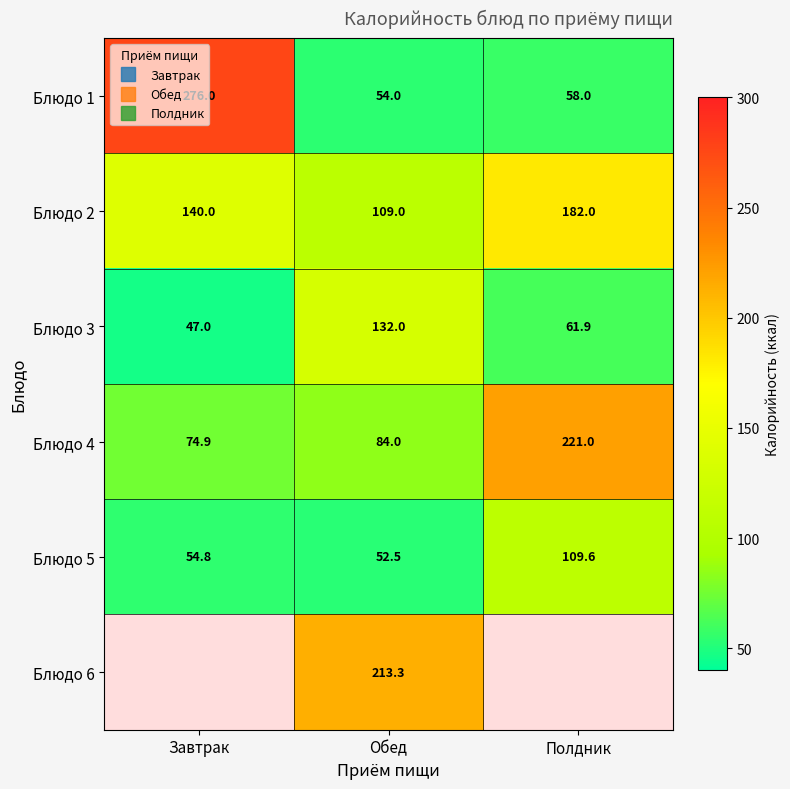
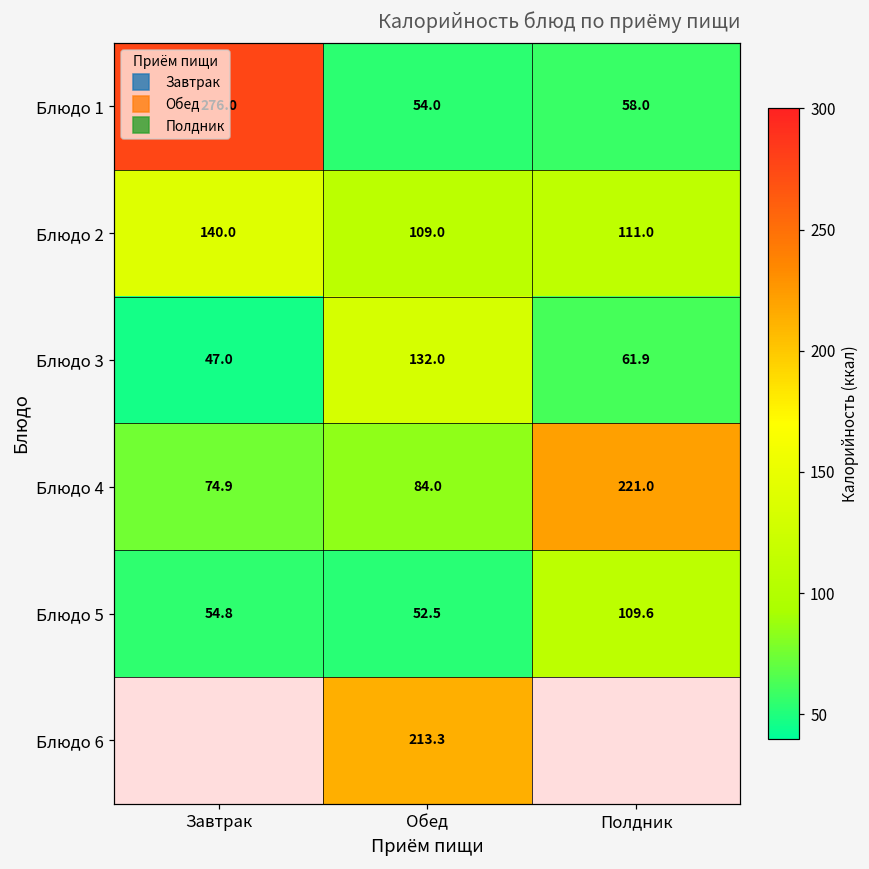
  {
    "Блюдо 1": {
      "Обед": 54.0,
      "Полдник": 58.0
    },
    "Блюдо 2": {
      "Завтрак": 140.0,
      "Обед": 109.0,
-     "Полдник": 182.0
+     "Полдник": 111.0
    },
    "Блюдо 3": {
      "Завтрак": 47.0,
      "Обед": 132.0,
      "Полдник": 61.9
    },
    "Блюдо 4": {
      "Завтрак": 74.9,
      "Обед": 84.0,
      "Полдник": 221.0
    },
    "Блюдо 5": {
      "Завтрак": 54.8,
      "Обед": 52.5,
      "Полдник": 109.6
    },
    "Блюдо 6": {
      "Обед": 213.3
    }
  }
